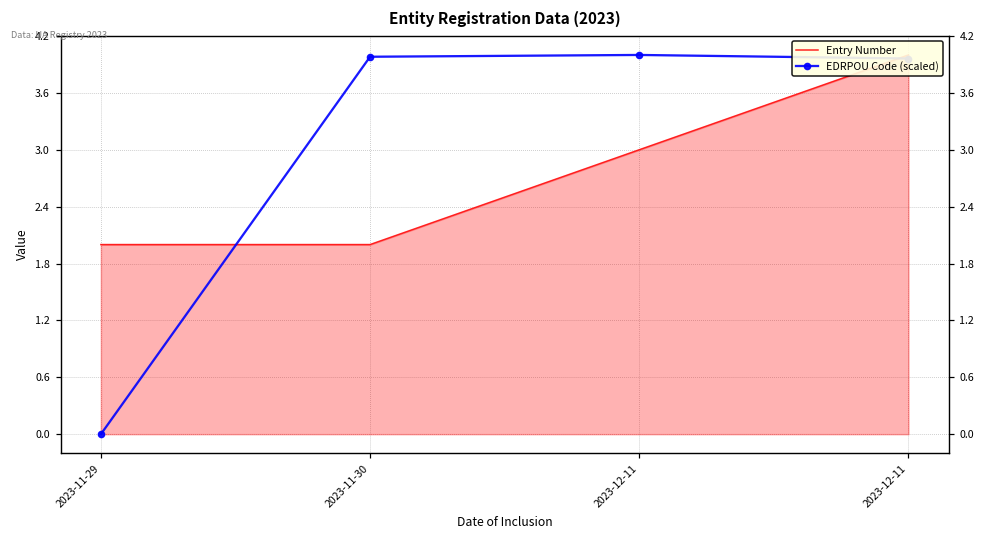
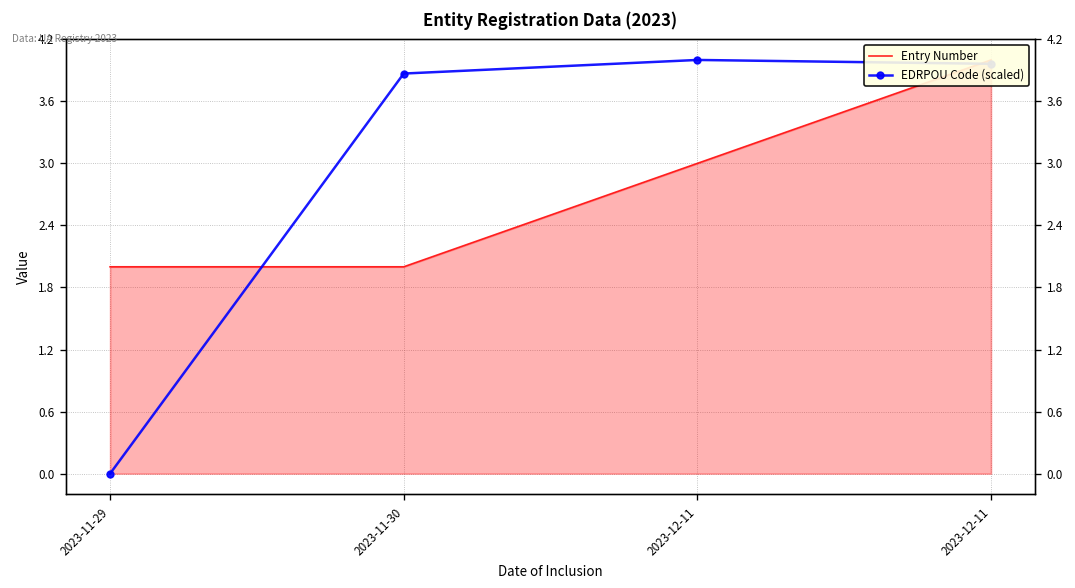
  {
    "Entry Number": {
      "2023-11-29": 2.0,
      "2023-11-30": 2.0
    },
    "EDRPOU Code (scaled)": {
      "2023-11-29": 0.0,
-     "2023-11-30": 4.0
+     "2023-11-30": 3.9
    }
  }
